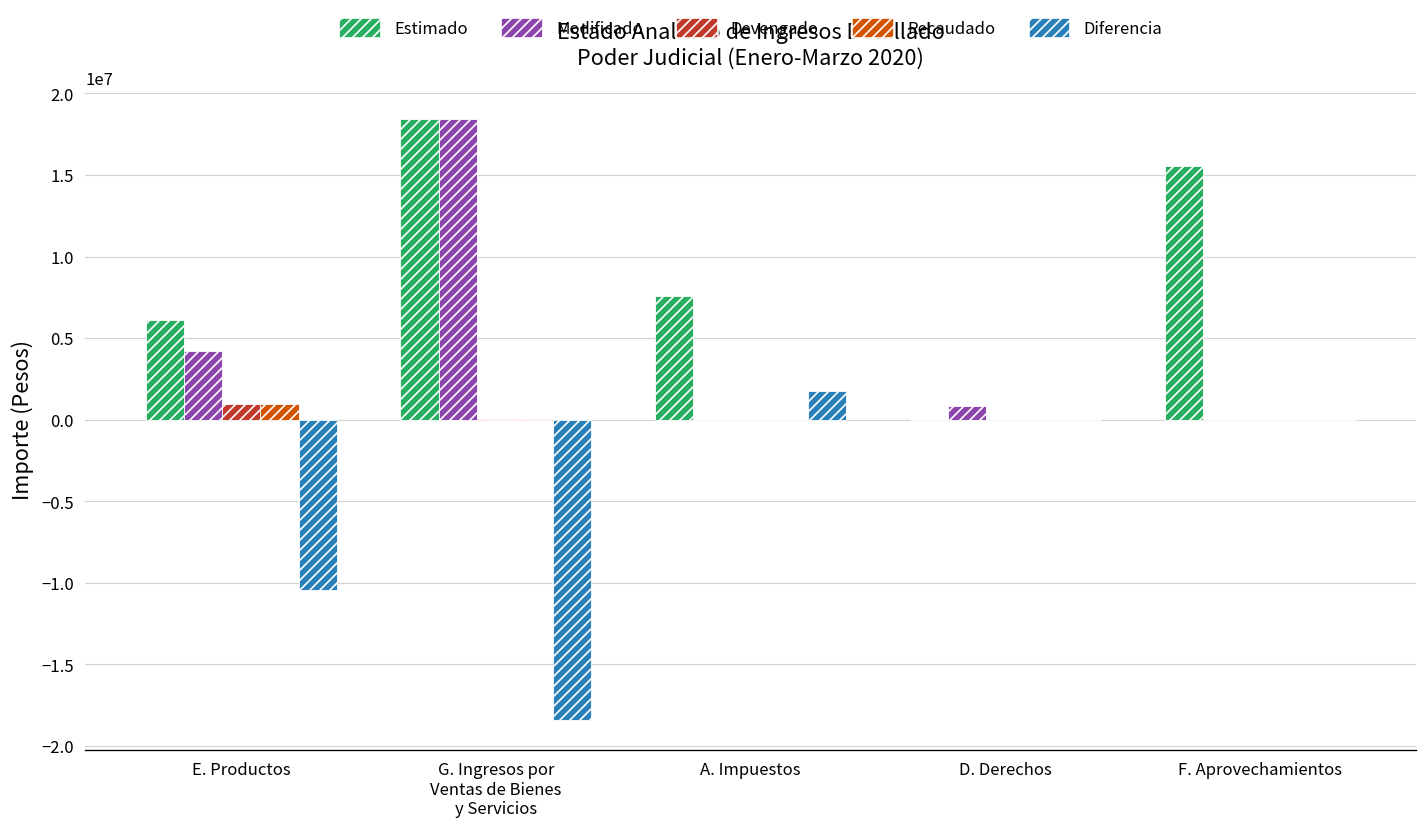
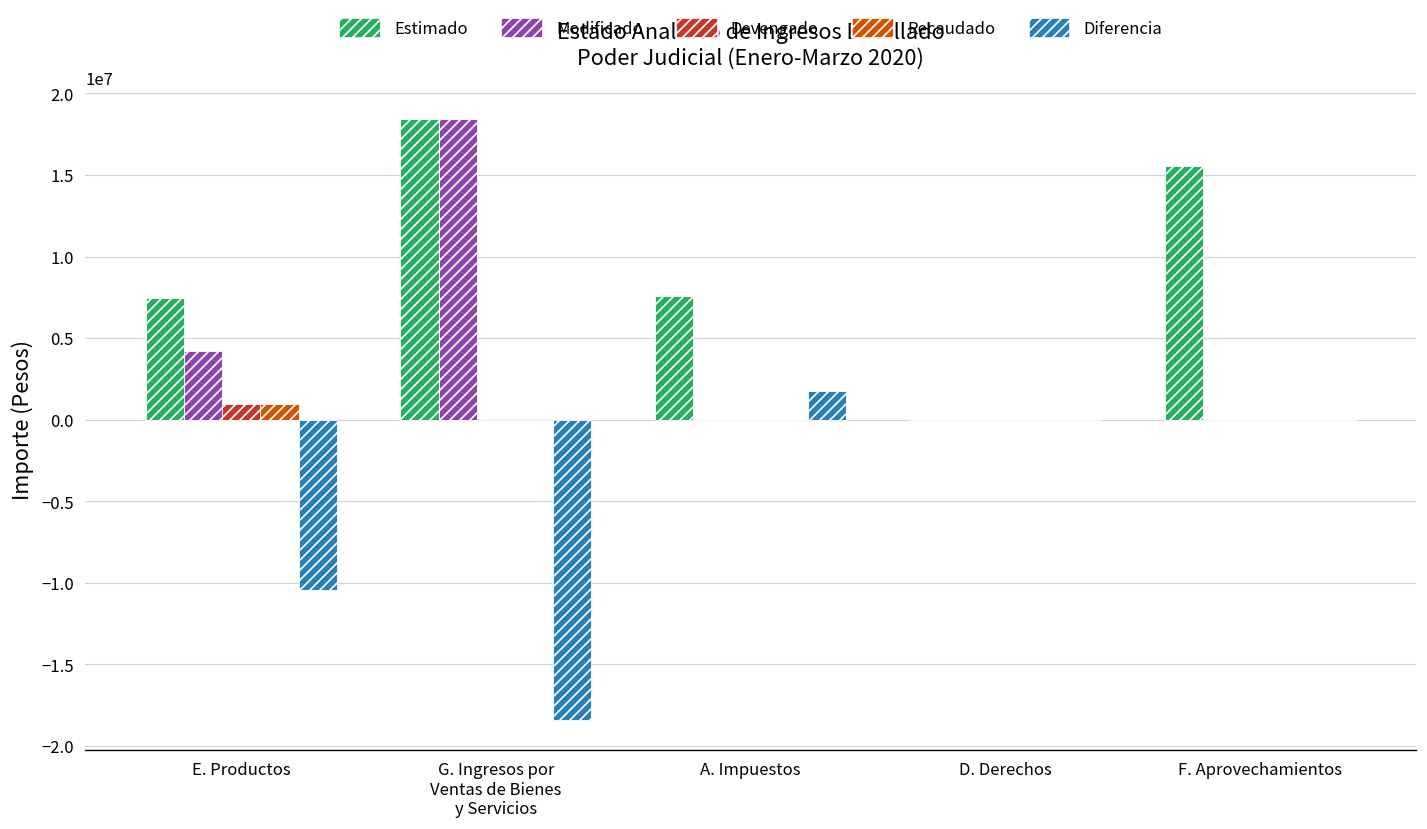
  {
    "Estimado": {
-     "E. Productos": 6100000,
+     "E. Productos": 7500000,
      "G. Ingresos por Ventas de Bienes y Servicios": 18400000,
      "A. Impuestos": 7600000,
      "D. Derechos": 0,
      "F. Aprovechamientos": 15600000
    },
    "Modificado": {
      "E. Productos": 4200000,
      "G. Ingresos por Ventas de Bienes y Servicios": 18400000,
      "A. Impuestos": 0,
-     "D. Derechos": 800000,
+     "D. Derechos": 0,
      "F. Aprovechamientos": 0
    },
    "Diferencia": {
      "E. Productos": -10400000,
      "G. Ingresos por Ventas de Bienes y Servicios": -18400000,
      "A. Impuestos": 1800000,
      "D. Derechos": 0,
      "F. Aprovechamientos": 0
    }
  }
